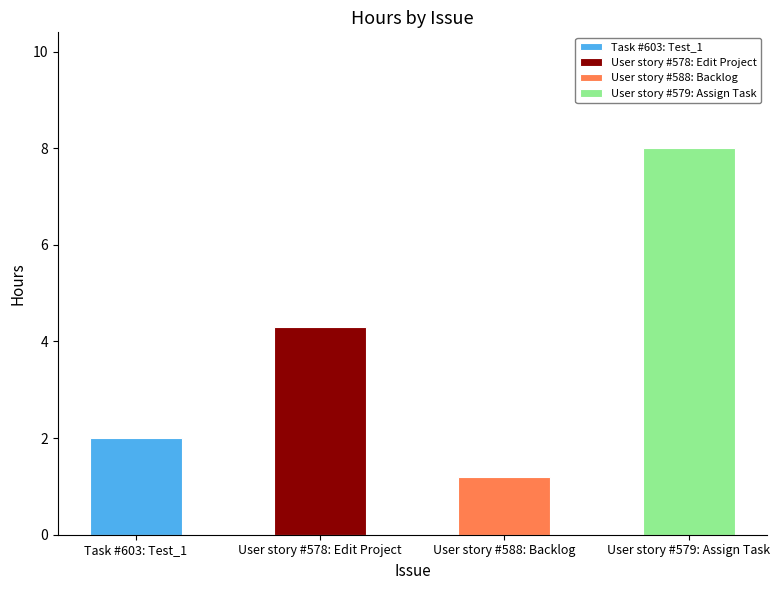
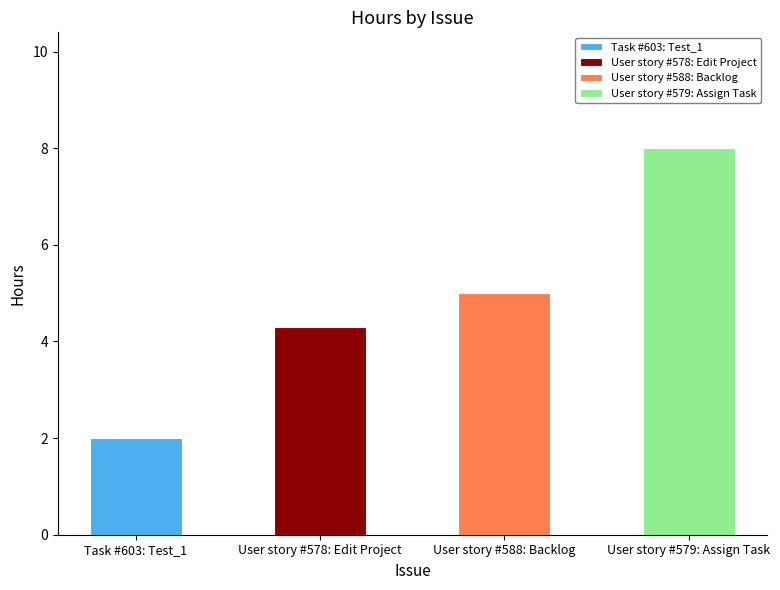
  {
    "Task #603: Test_1": 2.0,
    "User story #578: Edit Project": 4.3,
-   "User story #588: Backlog": 1.2,
+   "User story #588: Backlog": 5.0,
    "User story #579: Assign Task": 8.0
  }
